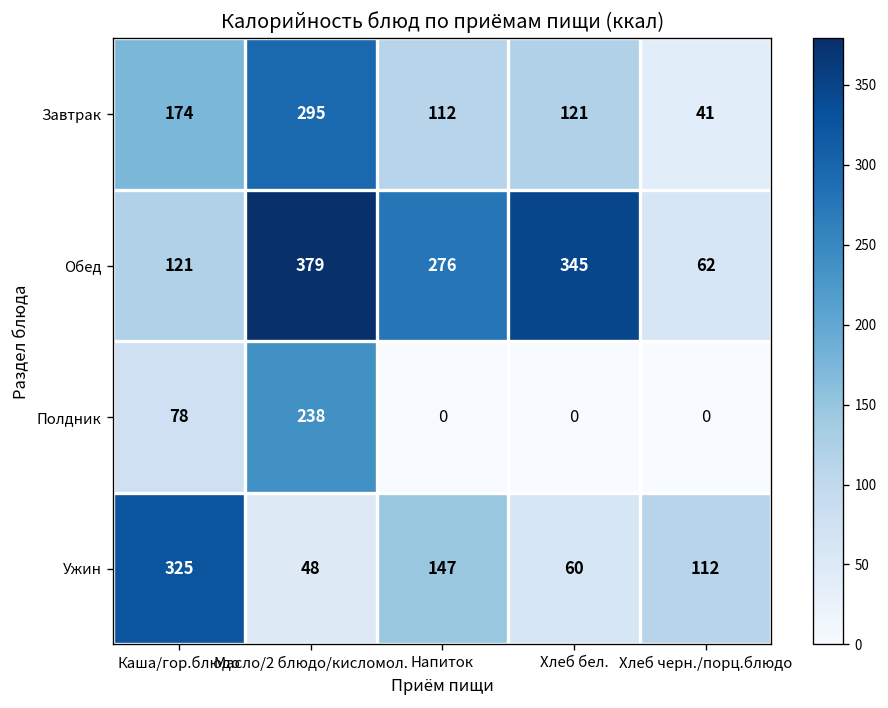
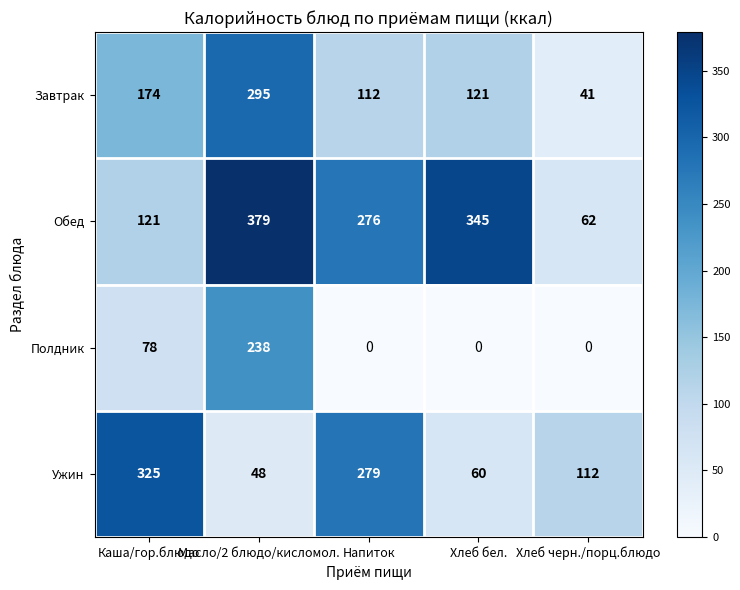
  {
    "Завтрак": {
      "Масло/2 блюдо/кисломол.": 295,
      "Напиток": 112,
      "Хлеб бел.": 121,
      "Хлеб черн./порц.блюдо": 41
    },
    "Обед": {
      "Масло/2 блюдо/кисломол.": 379,
      "Напиток": 276,
      "Хлеб бел.": 345,
      "Хлеб черн./порц.блюдо": 62
    },
    "Полдник": {
      "Масло/2 блюдо/кисломол.": 238,
      "Напиток": 0,
      "Хлеб бел.": 0,
      "Хлеб черн./порц.блюдо": 0
    },
    "Ужин": {
      "Масло/2 блюдо/кисломол.": 48,
-     "Напиток": 147,
+     "Напиток": 279,
      "Хлеб бел.": 60,
      "Хлеб черн./порц.блюдо": 112
    }
  }
